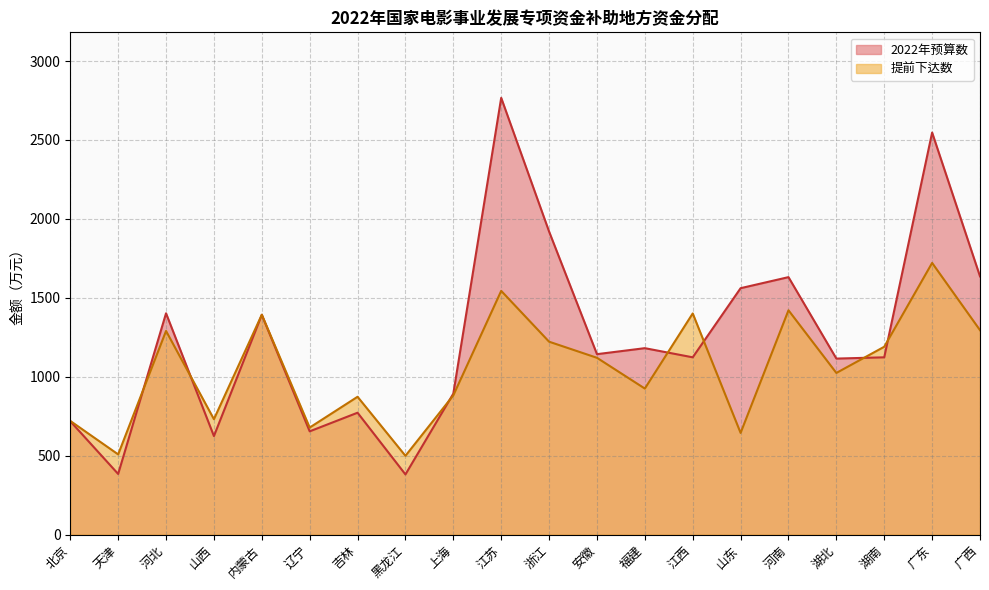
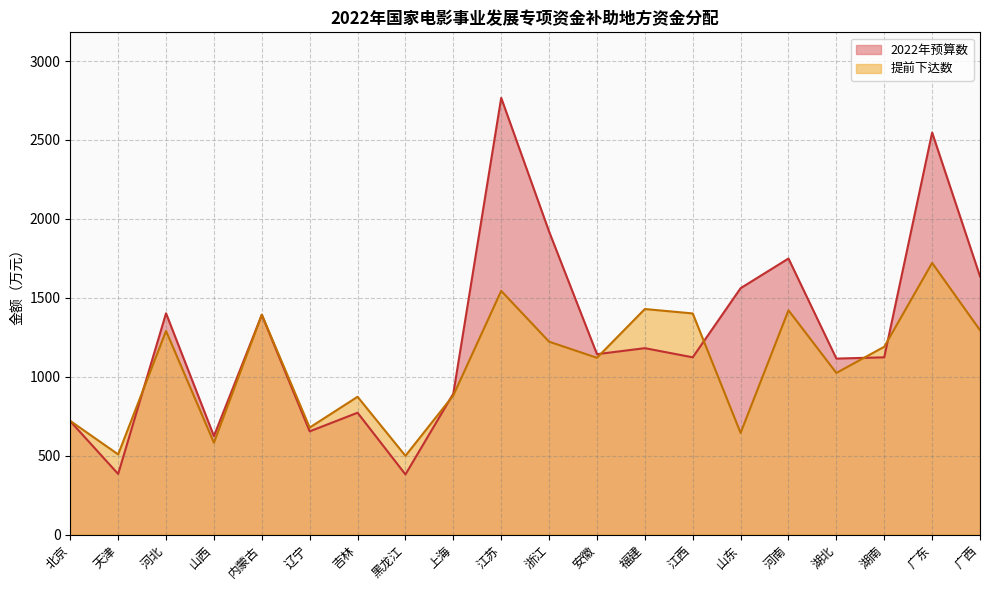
  {
    "2022年预算数": {
      "天津": 380,
      "河北": 1400,
      "山西": 620,
      "辽宁": 650,
      "吉林": 770,
      "黑龙江": 380,
      "江苏": 2770,
      "浙江": 1920,
      "安徽": 1140,
      "福建": 1180,
      "江西": 1120,
      "山东": 1560,
-     "河南": 1630,
+     "河南": 1750,
      "湖北": 1120,
      "湖南": 1120,
      "广东": 2550,
      "广西": 1640
    },
    "提前下达数": {
      "天津": 510,
      "河北": 1290,
-     "山西": 730,
+     "山西": 580,
      "辽宁": 680,
      "吉林": 870,
      "黑龙江": 500,
      "江苏": 1540,
      "浙江": 1220,
      "安徽": 1120,
-     "福建": 930,
+     "福建": 1430,
      "江西": 1400,
      "山东": 640,
      "河南": 1420,
      "湖北": 1020,
      "湖南": 1190,
      "广东": 1720,
      "广西": 1300
    }
  }
